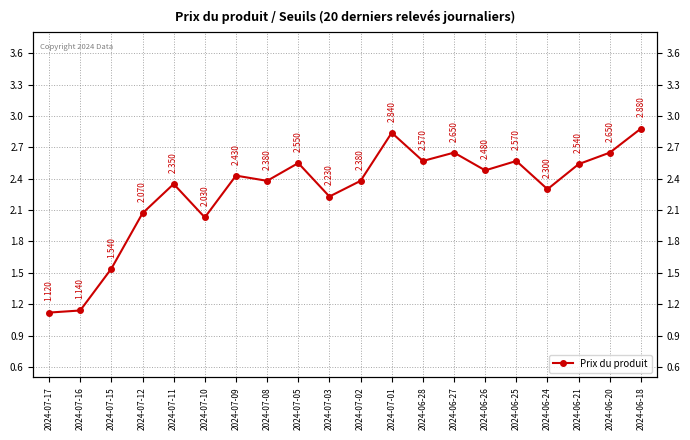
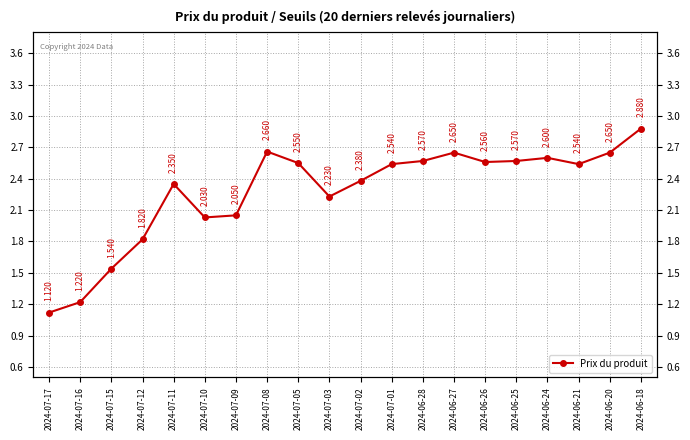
  {
    "2024-07-17": 1.120,
-   "2024-07-16": 1.140,
+   "2024-07-16": 1.220,
    "2024-07-15": 1.540,
-   "2024-07-12": 2.070,
+   "2024-07-12": 1.820,
    "2024-07-11": 2.350,
    "2024-07-10": 2.030,
-   "2024-07-09": 2.430,
-   "2024-07-08": 2.380,
+   "2024-07-09": 2.050,
+   "2024-07-08": 2.660,
    "2024-07-05": 2.550,
    "2024-07-03": 2.230,
    "2024-07-02": 2.380,
-   "2024-07-01": 2.840,
+   "2024-07-01": 2.540,
    "2024-06-28": 2.570,
    "2024-06-27": 2.650,
-   "2024-06-26": 2.480,
+   "2024-06-26": 2.560,
    "2024-06-25": 2.570,
-   "2024-06-24": 2.300,
+   "2024-06-24": 2.600,
    "2024-06-21": 2.540,
    "2024-06-20": 2.650,
    "2024-06-18": 2.880
  }
